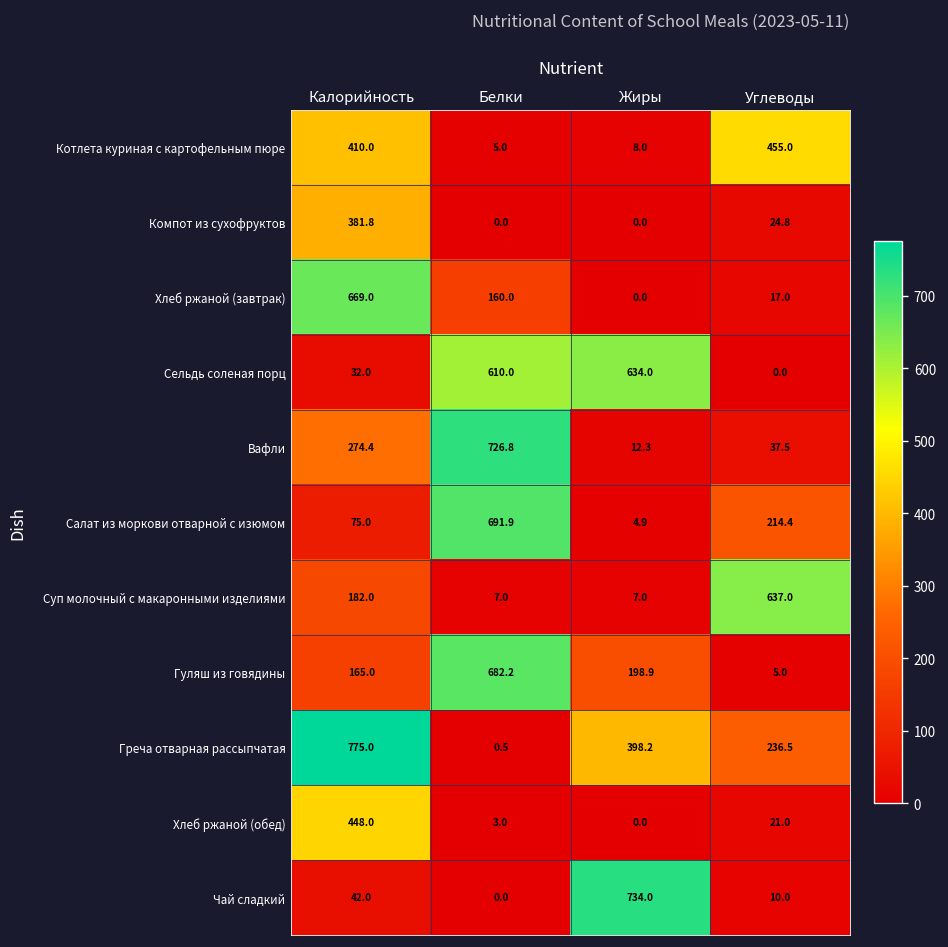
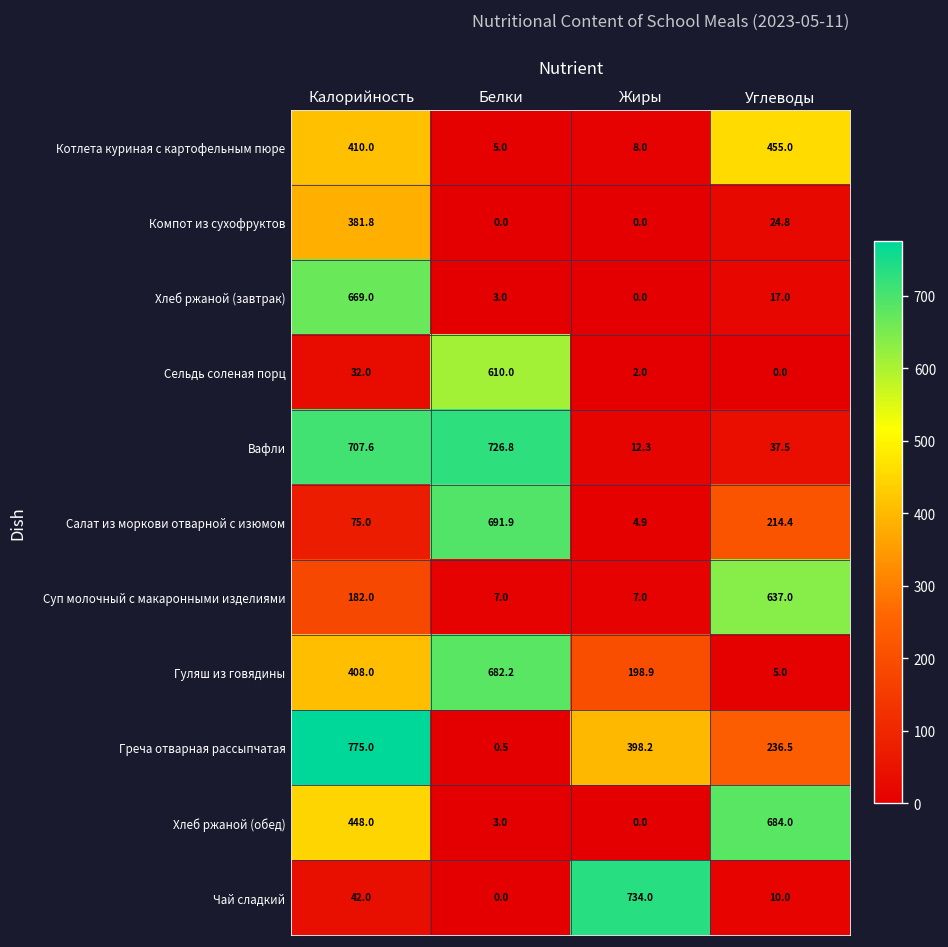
  {
    "Котлета куриная с картофельным пюре": {
      "Калорийность": 410.0,
      "Белки": 5.0,
      "Жиры": 8.0,
      "Углеводы": 455.0
    },
    "Компот из сухофруктов": {
      "Калорийность": 381.8,
      "Белки": 0.0,
      "Жиры": 0.0,
      "Углеводы": 24.8
    },
    "Хлеб ржаной (завтрак)": {
      "Калорийность": 669.0,
-     "Белки": 160.0,
+     "Белки": 3.0,
      "Жиры": 0.0,
      "Углеводы": 17.0
    },
    "Сельдь соленая порц": {
      "Калорийность": 32.0,
      "Белки": 610.0,
-     "Жиры": 634.0,
+     "Жиры": 2.0,
      "Углеводы": 0.0
    },
    "Вафли": {
-     "Калорийность": 274.4,
+     "Калорийность": 707.6,
      "Белки": 726.8,
      "Жиры": 12.3,
      "Углеводы": 37.5
    },
    "Салат из моркови отварной с изюмом": {
      "Калорийность": 75.0,
      "Белки": 691.9,
      "Жиры": 4.9,
      "Углеводы": 214.4
    },
    "Суп молочный с макаронными изделиями": {
      "Калорийность": 182.0,
      "Белки": 7.0,
      "Жиры": 7.0,
      "Углеводы": 637.0
    },
    "Гуляш из говядины": {
-     "Калорийность": 165.0,
+     "Калорийность": 408.0,
      "Белки": 682.2,
      "Жиры": 198.9,
      "Углеводы": 5.0
    },
    "Греча отварная рассыпчатая": {
      "Калорийность": 775.0,
      "Белки": 0.5,
      "Жиры": 398.2,
      "Углеводы": 236.5
    },
    "Хлеб ржаной (обед)": {
      "Калорийность": 448.0,
      "Белки": 3.0,
      "Жиры": 0.0,
-     "Углеводы": 21.0
+     "Углеводы": 684.0
    },
    "Чай сладкий": {
      "Калорийность": 42.0,
      "Белки": 0.0,
      "Жиры": 734.0,
      "Углеводы": 10.0
    }
  }
